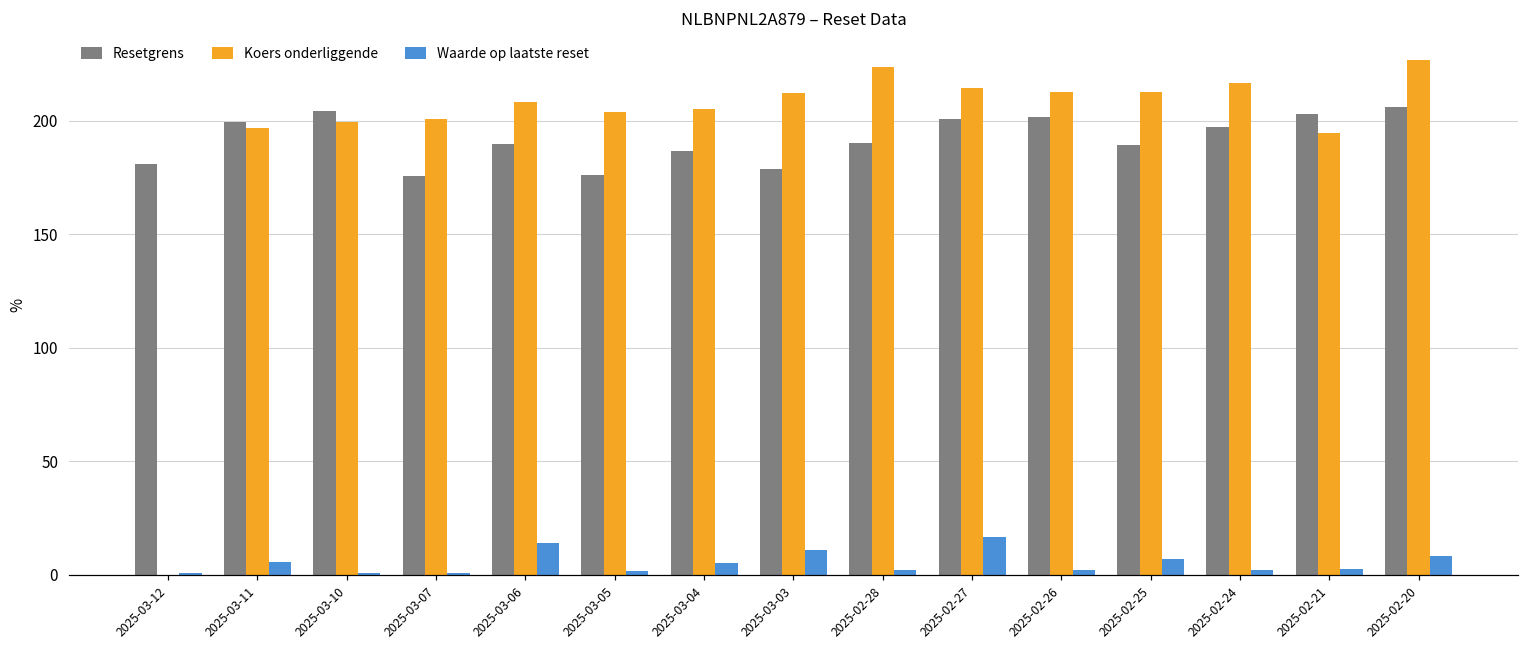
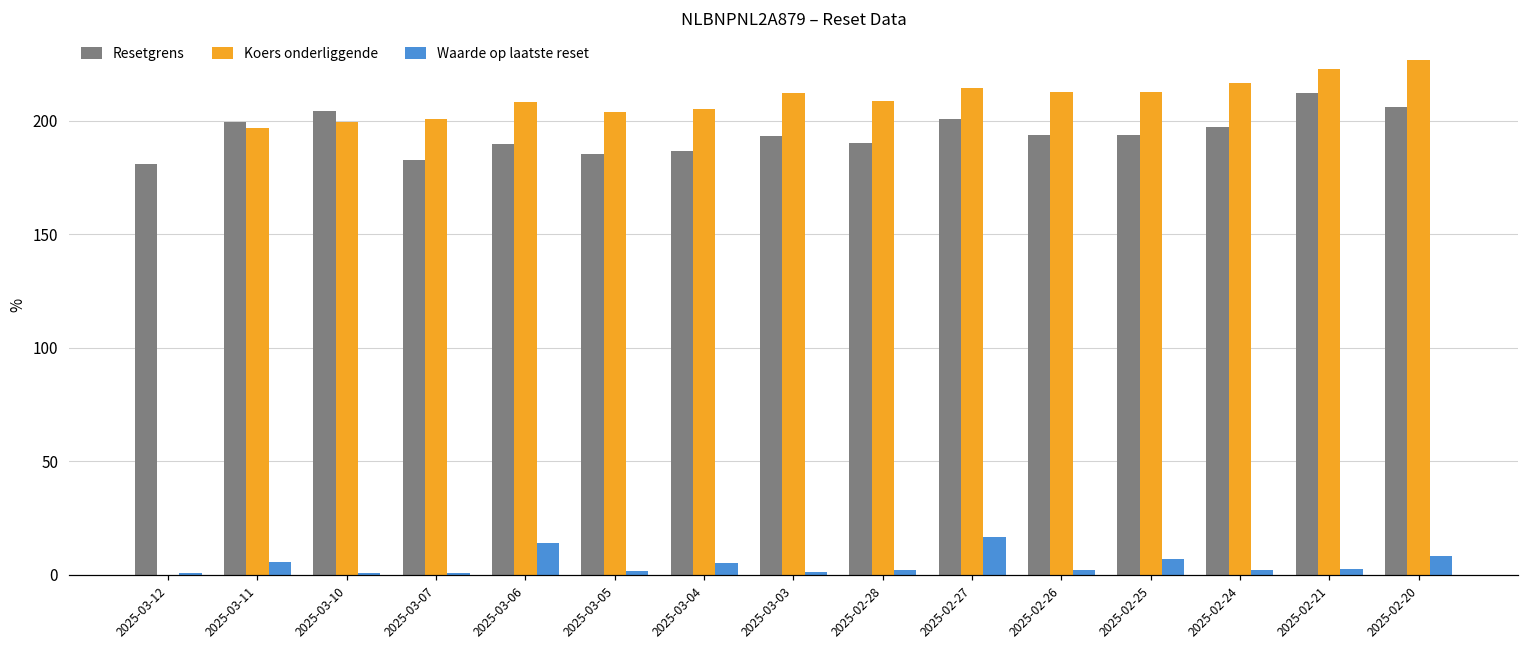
  {
    "Resetgrens": {
      "2025-03-12": 181,
      "2025-03-11": 200,
      "2025-03-10": 204,
-     "2025-03-07": 176,
+     "2025-03-07": 183,
      "2025-03-06": 190,
-     "2025-03-05": 176,
+     "2025-03-05": 185,
      "2025-03-04": 187,
-     "2025-03-03": 179,
+     "2025-03-03": 193,
      "2025-02-28": 190,
      "2025-02-27": 201,
-     "2025-02-26": 202,
-     "2025-02-25": 189,
+     "2025-02-26": 194,
+     "2025-02-25": 194,
      "2025-02-24": 197,
-     "2025-02-21": 203,
+     "2025-02-21": 212,
      "2025-02-20": 206
    },
    "Koers onderliggende": {
      "2025-03-12": 0,
      "2025-03-11": 197,
      "2025-03-10": 199,
      "2025-03-07": 201,
      "2025-03-06": 208,
      "2025-03-05": 204,
      "2025-03-04": 205,
      "2025-03-03": 212,
-     "2025-02-28": 223,
+     "2025-02-28": 209,
      "2025-02-27": 214,
      "2025-02-26": 213,
      "2025-02-25": 213,
      "2025-02-24": 217,
-     "2025-02-21": 195,
+     "2025-02-21": 223,
      "2025-02-20": 227
    },
    "Waarde op laatste reset": {
      "2025-03-11": 6,
      "2025-03-06": 14,
      "2025-03-05": 2,
      "2025-03-04": 5,
-     "2025-03-03": 11,
+     "2025-03-03": 1,
      "2025-02-28": 2,
      "2025-02-27": 17,
      "2025-02-26": 2,
      "2025-02-25": 7,
      "2025-02-24": 2,
      "2025-02-21": 3,
      "2025-02-20": 9
    }
  }
